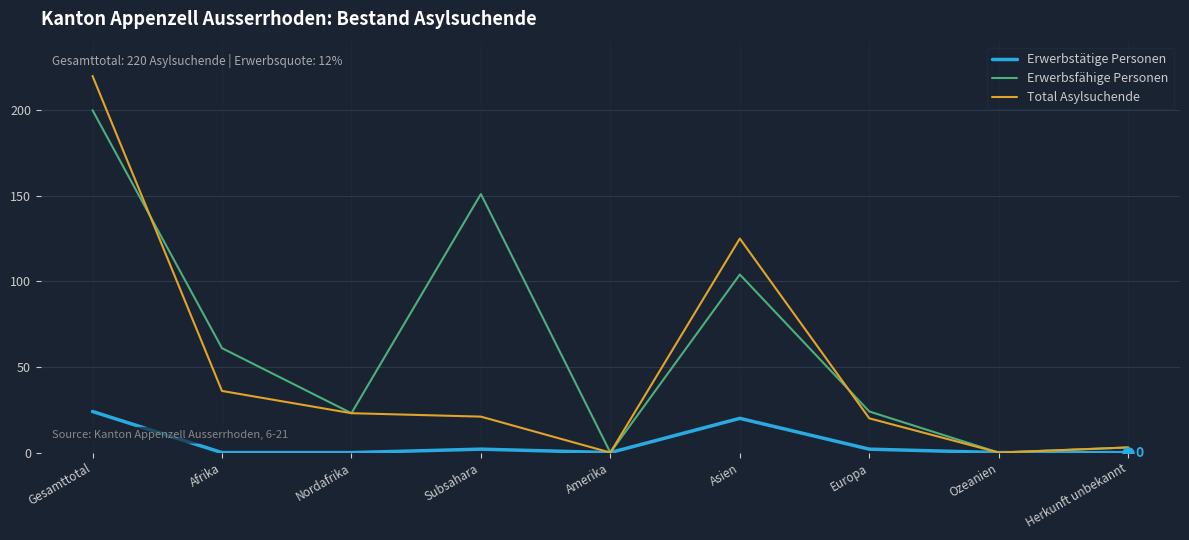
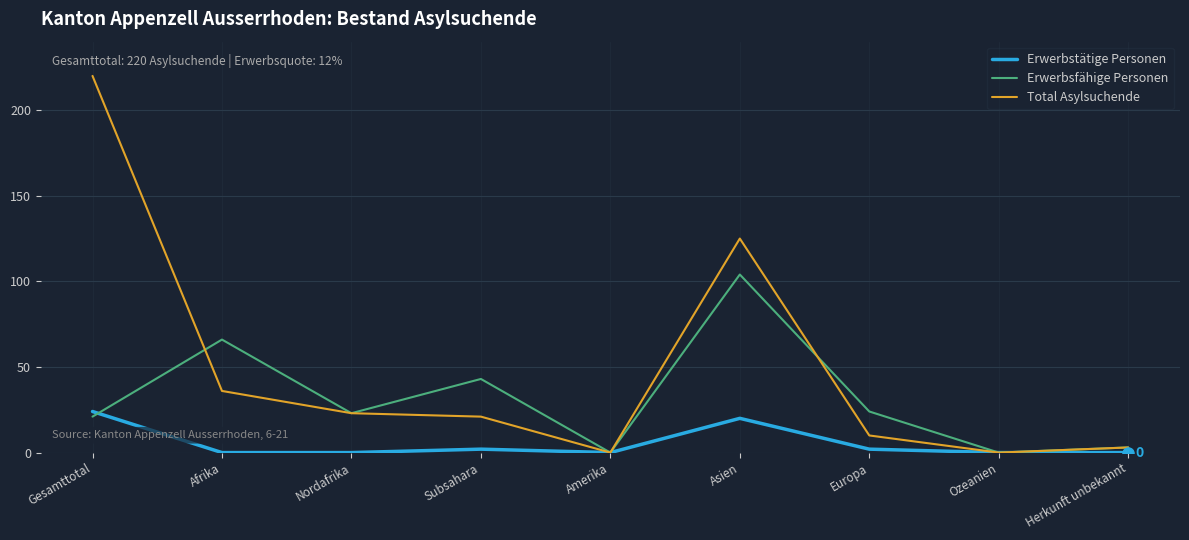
  {
    "Erwerbsfähige Personen": {
-     "Gesamttotal": 200,
-     "Afrika": 61,
-     "Subsahara": 151,
+     "Gesamttotal": 21,
+     "Afrika": 66,
+     "Subsahara": 43,
      "Asien": 104,
      "Europa": 24
    },
    "Total Asylsuchende": {
      "Afrika": 36,
      "Subsahara": 21,
      "Asien": 125,
-     "Europa": 20
+     "Europa": 10
    }
  }
